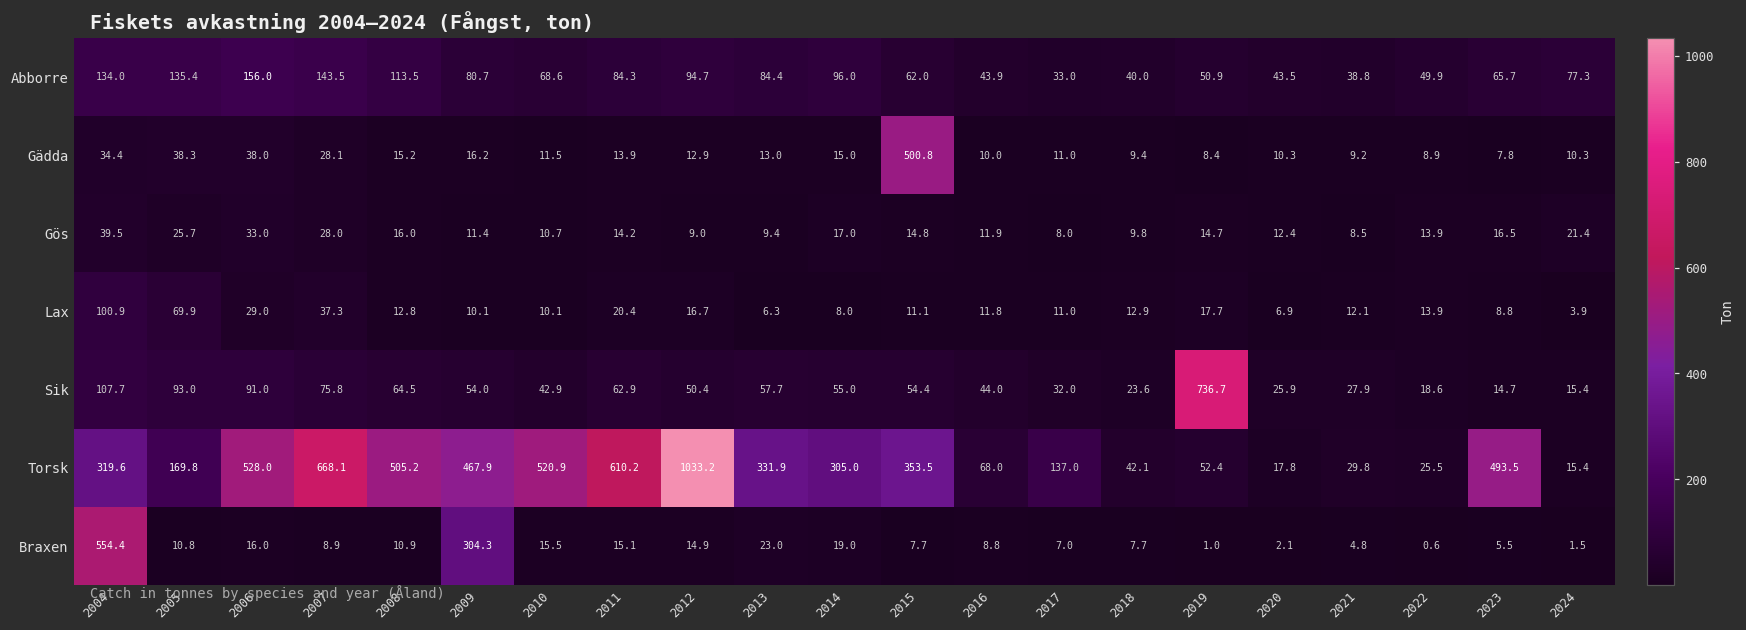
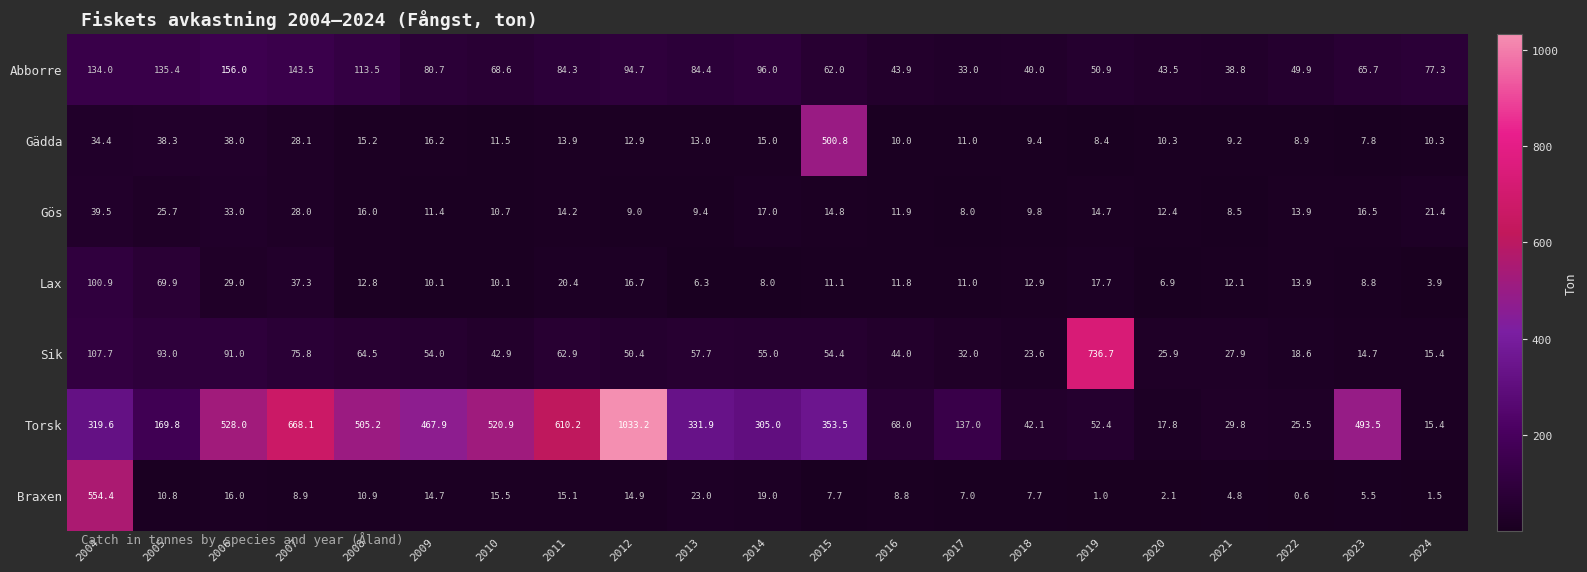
  {
    "Abborre": {
      "2004": 134.0,
      "2005": 135.4,
      "2006": 156.0,
      "2007": 143.5,
      "2008": 113.5,
      "2009": 80.7,
      "2010": 68.6,
      "2011": 84.3,
      "2012": 94.7,
      "2013": 84.4,
      "2014": 96.0,
      "2015": 62.0,
      "2016": 43.9,
      "2017": 33.0,
      "2018": 40.0,
      "2019": 50.9,
      "2020": 43.5,
      "2021": 38.8,
      "2022": 49.9,
      "2023": 65.7,
      "2024": 77.3
    },
    "Gädda": {
      "2004": 34.4,
      "2005": 38.3,
      "2006": 38.0,
      "2007": 28.1,
      "2008": 15.2,
      "2009": 16.2,
      "2010": 11.5,
      "2011": 13.9,
      "2012": 12.9,
      "2013": 13.0,
      "2014": 15.0,
      "2015": 500.8,
      "2016": 10.0,
      "2017": 11.0,
      "2018": 9.4,
      "2019": 8.4,
      "2020": 10.3,
      "2021": 9.2,
      "2022": 8.9,
      "2023": 7.8,
      "2024": 10.3
    },
    "Gös": {
      "2004": 39.5,
      "2005": 25.7,
      "2006": 33.0,
      "2007": 28.0,
      "2008": 16.0,
      "2009": 11.4,
      "2010": 10.7,
      "2011": 14.2,
      "2012": 9.0,
      "2013": 9.4,
      "2014": 17.0,
      "2015": 14.8,
      "2016": 11.9,
      "2017": 8.0,
      "2018": 9.8,
      "2019": 14.7,
      "2020": 12.4,
      "2021": 8.5,
      "2022": 13.9,
      "2023": 16.5,
      "2024": 21.4
    },
    "Lax": {
      "2004": 100.9,
      "2005": 69.9,
      "2006": 29.0,
      "2007": 37.3,
      "2008": 12.8,
      "2009": 10.1,
      "2010": 10.1,
      "2011": 20.4,
      "2012": 16.7,
      "2013": 6.3,
      "2014": 8.0,
      "2015": 11.1,
      "2016": 11.8,
      "2017": 11.0,
      "2018": 12.9,
      "2019": 17.7,
      "2020": 6.9,
      "2021": 12.1,
      "2022": 13.9,
      "2023": 8.8,
      "2024": 3.9
    },
    "Sik": {
      "2004": 107.7,
      "2005": 93.0,
      "2006": 91.0,
      "2007": 75.8,
      "2008": 64.5,
      "2009": 54.0,
      "2010": 42.9,
      "2011": 62.9,
      "2012": 50.4,
      "2013": 57.7,
      "2014": 55.0,
      "2015": 54.4,
      "2016": 44.0,
      "2017": 32.0,
      "2018": 23.6,
      "2019": 736.7,
      "2020": 25.9,
      "2021": 27.9,
      "2022": 18.6,
      "2023": 14.7,
      "2024": 15.4
    },
    "Torsk": {
      "2004": 319.6,
      "2005": 169.8,
      "2006": 528.0,
      "2007": 668.1,
      "2008": 505.2,
      "2009": 467.9,
      "2010": 520.9,
      "2011": 610.2,
      "2012": 1033.2,
      "2013": 331.9,
      "2014": 305.0,
      "2015": 353.5,
      "2016": 68.0,
      "2017": 137.0,
      "2018": 42.1,
      "2019": 52.4,
      "2020": 17.8,
      "2021": 29.8,
      "2022": 25.5,
      "2023": 493.5,
      "2024": 15.4
    },
    "Braxen": {
      "2004": 554.4,
      "2005": 10.8,
      "2006": 16.0,
      "2007": 8.9,
      "2008": 10.9,
-     "2009": 304.3,
+     "2009": 14.7,
      "2010": 15.5,
      "2011": 15.1,
      "2012": 14.9,
      "2013": 23.0,
      "2014": 19.0,
      "2015": 7.7,
      "2016": 8.8,
      "2017": 7.0,
      "2018": 7.7,
      "2019": 1.0,
      "2020": 2.1,
      "2021": 4.8,
      "2022": 0.6,
      "2023": 5.5,
      "2024": 1.5
    }
  }
